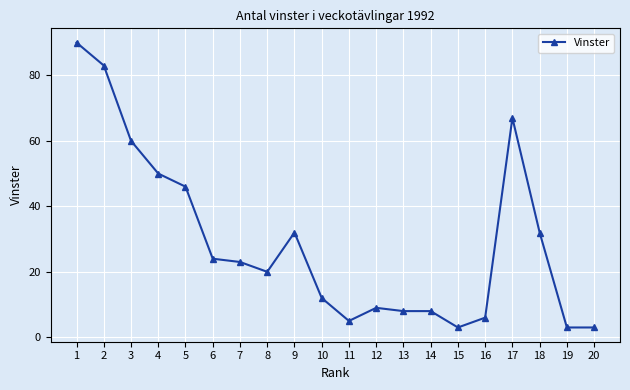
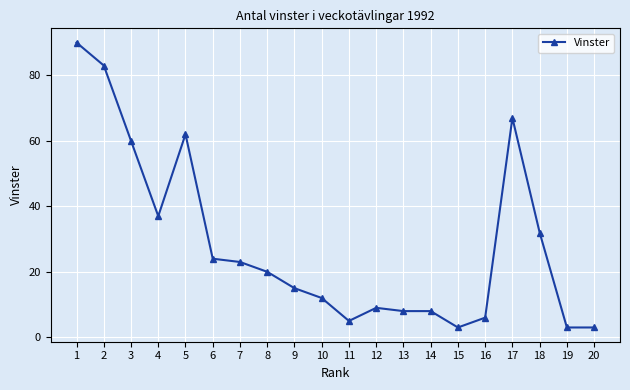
  {
    "1": 90,
    "2": 83,
    "3": 60,
-   "4": 50,
-   "5": 46,
+   "4": 37,
+   "5": 62,
    "6": 24,
    "7": 23,
    "8": 20,
-   "9": 32,
+   "9": 15,
    "10": 12,
    "11": 5,
    "12": 9,
    "13": 8,
    "14": 8,
    "15": 3,
    "16": 6,
    "17": 67,
    "18": 32,
    "19": 3,
    "20": 3
  }
